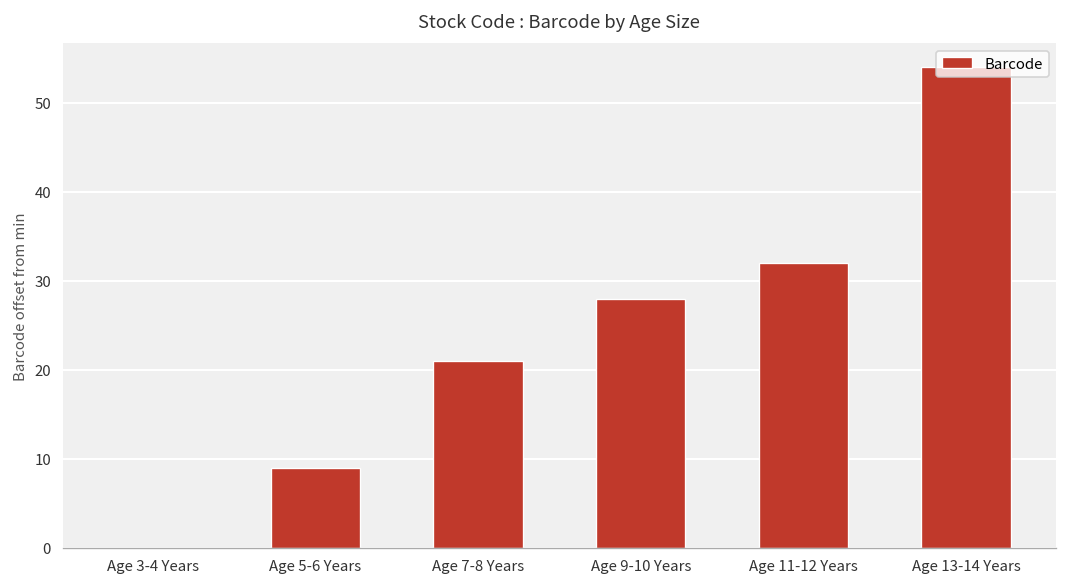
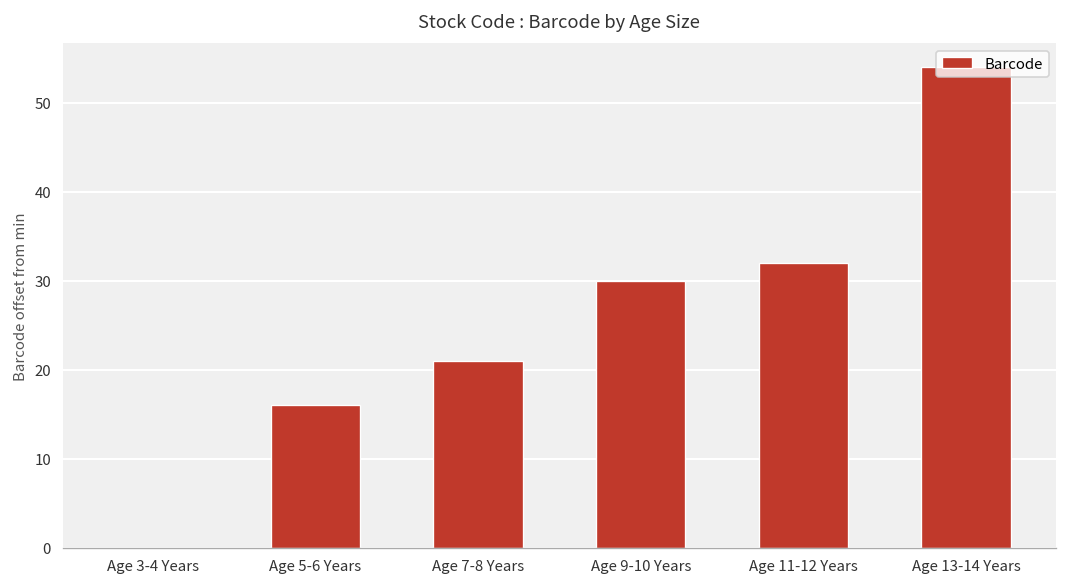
  {
    "Age 3-4 Years": 0,
-   "Age 5-6 Years": 9,
+   "Age 5-6 Years": 16,
    "Age 7-8 Years": 21,
-   "Age 9-10 Years": 28,
+   "Age 9-10 Years": 30,
    "Age 11-12 Years": 32
  }
